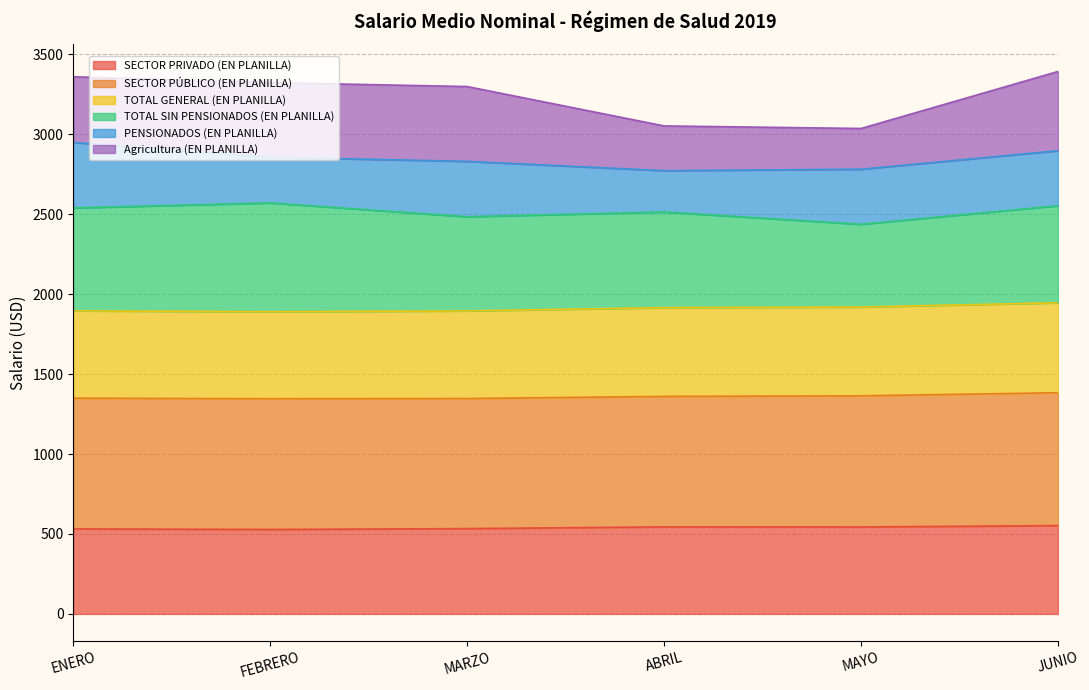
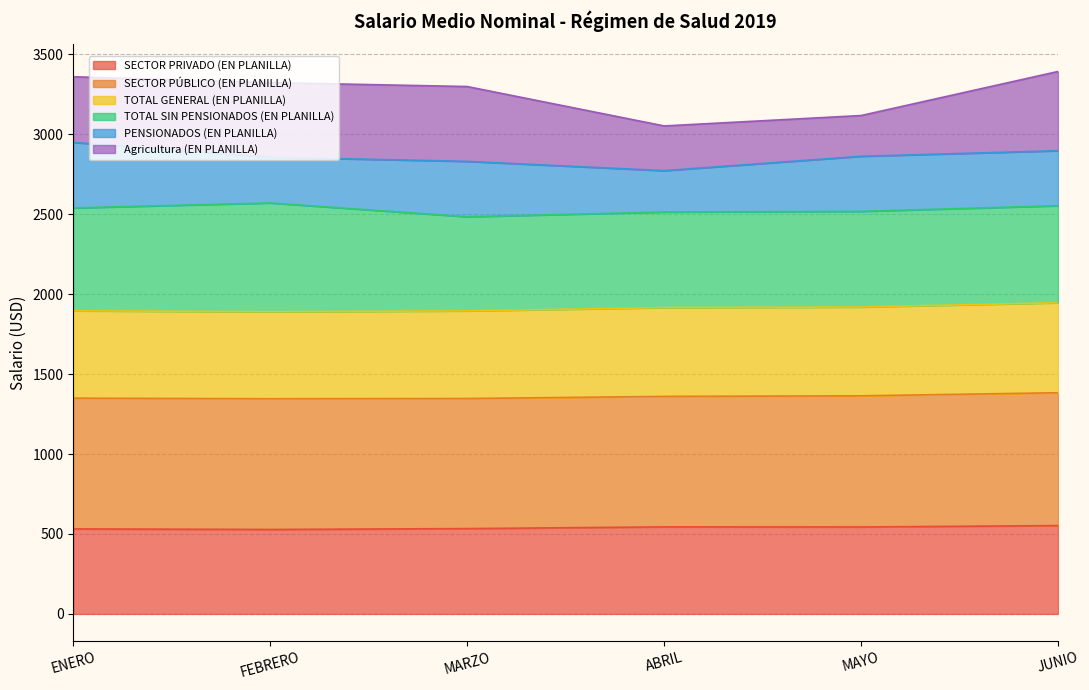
  {
    "TOTAL GENERAL (EN PLANILLA)": {
      "ENERO": 550,
      "FEBRERO": 540,
      "MARZO": 550,
      "ABRIL": 560,
      "MAYO": 560,
      "JUNIO": 560
    },
    "TOTAL SIN PENSIONADOS (EN PLANILLA)": {
      "ENERO": 640,
      "FEBRERO": 680,
      "MARZO": 590,
      "ABRIL": 600,
-     "MAYO": 520,
+     "MAYO": 600,
      "JUNIO": 610
    },
    "PENSIONADOS (EN PLANILLA)": {
      "ENERO": 410,
      "MARZO": 350,
      "ABRIL": 260,
      "MAYO": 340,
      "JUNIO": 340
    },
    "Agricultura (EN PLANILLA)": {
      "ENERO": 410,
      "MARZO": 470,
      "ABRIL": 280,
      "MAYO": 250,
      "JUNIO": 500
    }
  }
